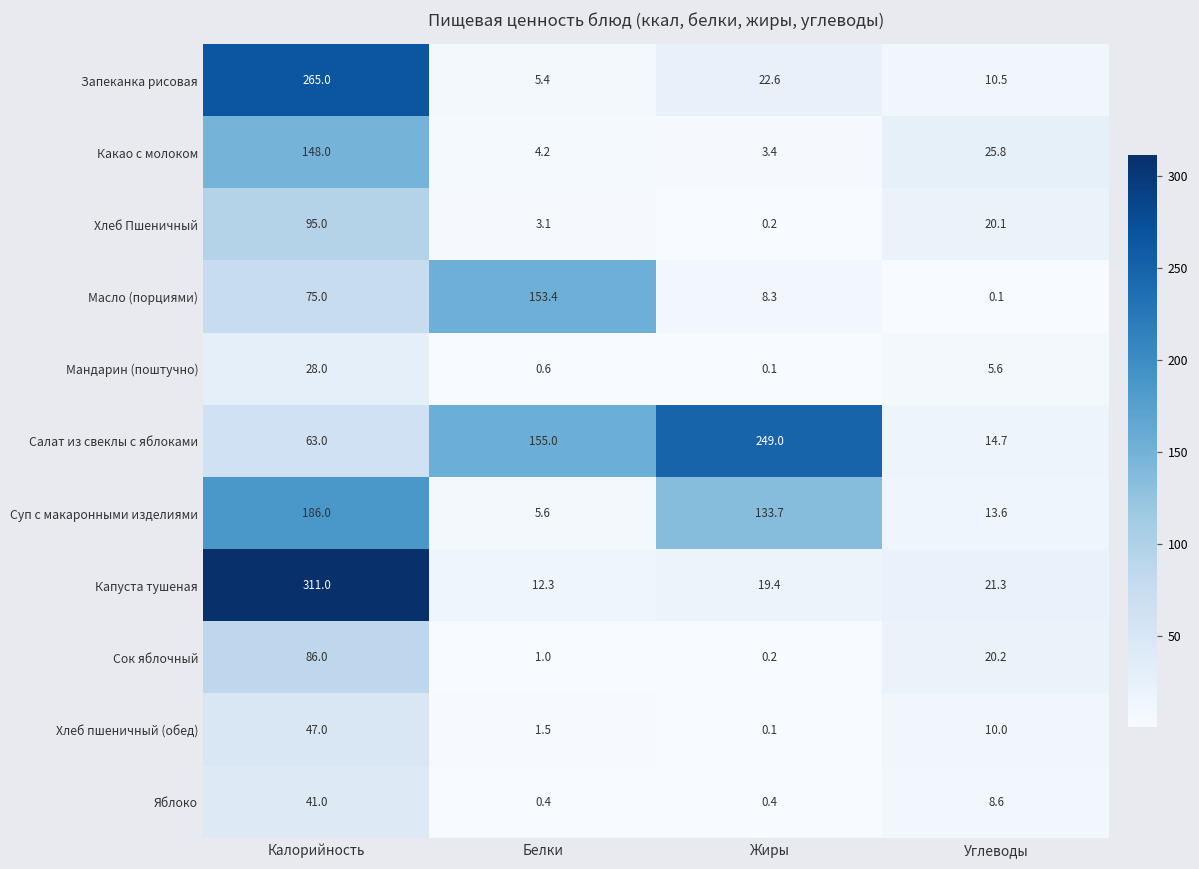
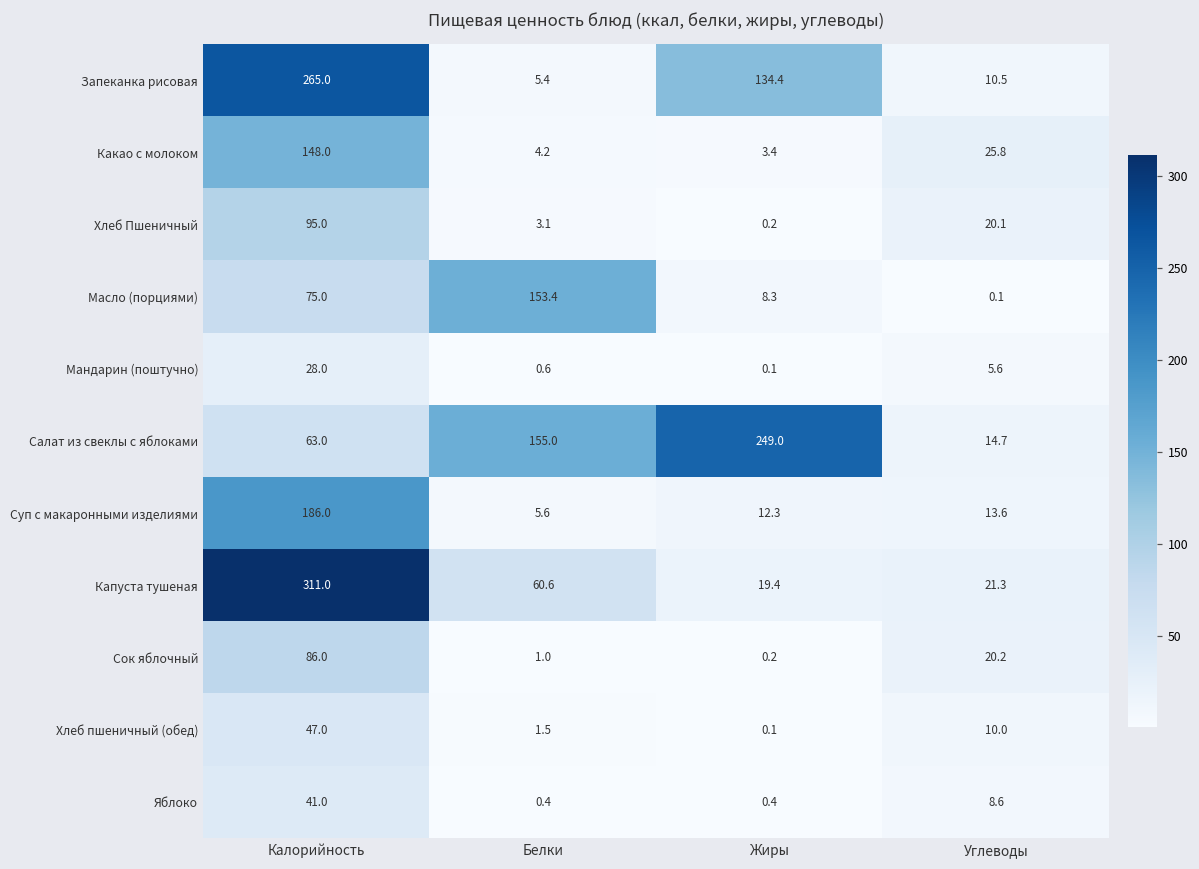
  {
    "Запеканка рисовая": {
      "Калорийность": 265.0,
      "Белки": 5.4,
-     "Жиры": 22.6,
+     "Жиры": 134.4,
      "Углеводы": 10.5
    },
    "Какао с молоком": {
      "Калорийность": 148.0,
      "Белки": 4.2,
      "Жиры": 3.4,
      "Углеводы": 25.8
    },
    "Хлеб Пшеничный": {
      "Калорийность": 95.0,
      "Белки": 3.1,
      "Жиры": 0.2,
      "Углеводы": 20.1
    },
    "Масло (порциями)": {
      "Калорийность": 75.0,
      "Белки": 153.4,
      "Жиры": 8.3,
      "Углеводы": 0.1
    },
    "Мандарин (поштучно)": {
      "Калорийность": 28.0,
      "Белки": 0.6,
      "Жиры": 0.1,
      "Углеводы": 5.6
    },
    "Салат из свеклы с яблоками": {
      "Калорийность": 63.0,
      "Белки": 155.0,
      "Жиры": 249.0,
      "Углеводы": 14.7
    },
    "Суп с макаронными изделиями": {
      "Калорийность": 186.0,
      "Белки": 5.6,
-     "Жиры": 133.7,
+     "Жиры": 12.3,
      "Углеводы": 13.6
    },
    "Капуста тушеная": {
      "Калорийность": 311.0,
-     "Белки": 12.3,
+     "Белки": 60.6,
      "Жиры": 19.4,
      "Углеводы": 21.3
    },
    "Сок яблочный": {
      "Калорийность": 86.0,
      "Белки": 1.0,
      "Жиры": 0.2,
      "Углеводы": 20.2
    },
    "Хлеб пшеничный (обед)": {
      "Калорийность": 47.0,
      "Белки": 1.5,
      "Жиры": 0.1,
      "Углеводы": 10.0
    },
    "Яблоко": {
      "Калорийность": 41.0,
      "Белки": 0.4,
      "Жиры": 0.4,
      "Углеводы": 8.6
    }
  }
